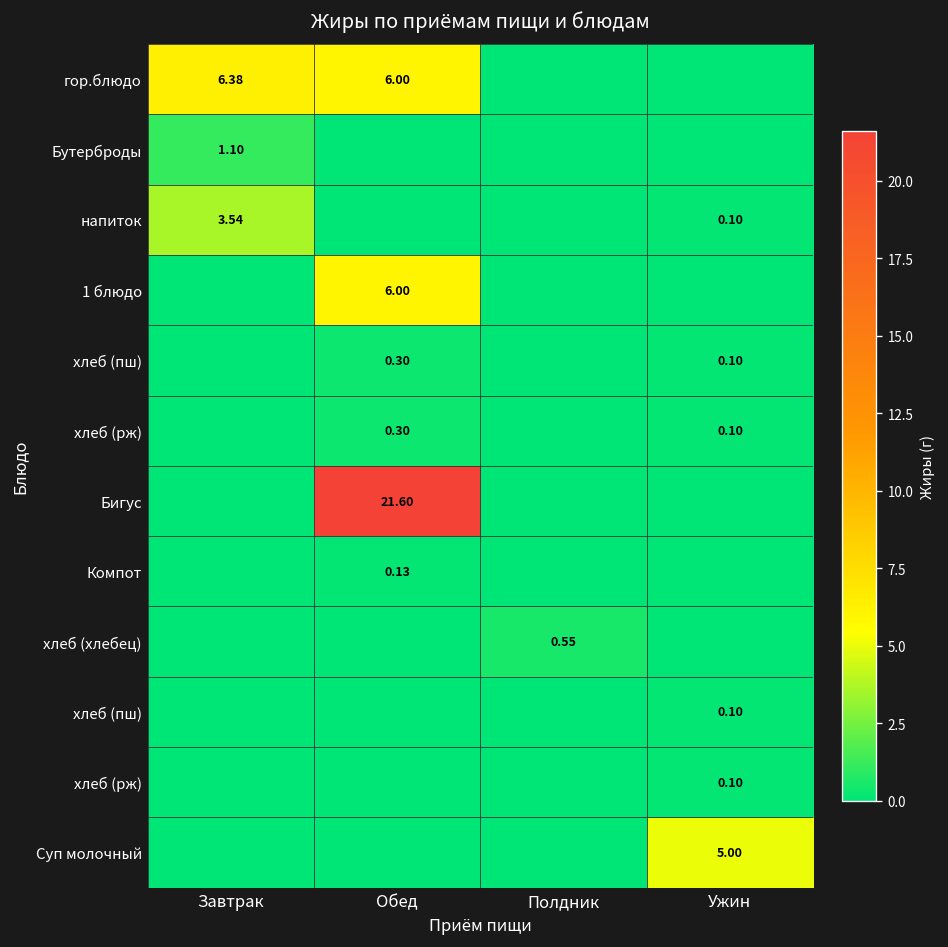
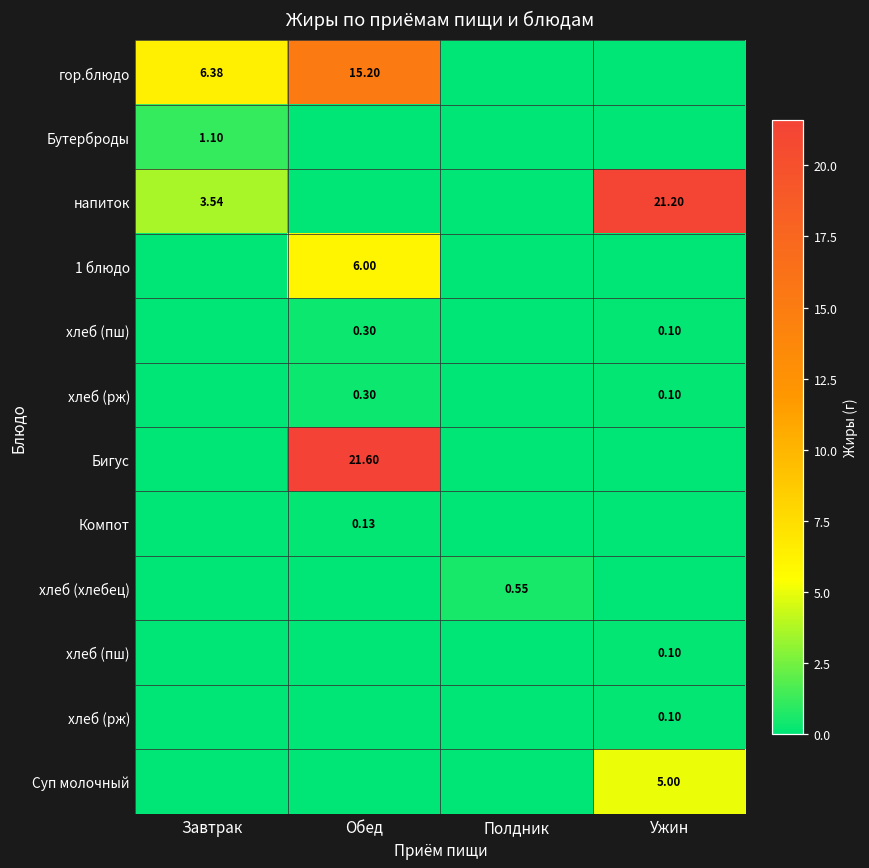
  {
    "гор.блюдо": {
      "Завтрак": 6.38,
-     "Обед": 6.00
+     "Обед": 15.20
    },
    "Бутерброды": {
      "Завтрак": 1.10
    },
    "напиток": {
      "Завтрак": 3.54,
-     "Ужин": 0.10
+     "Ужин": 21.20
    },
    "1 блюдо": {
      "Обед": 6.00
    },
    "Бигус": {
      "Обед": 21.60
    },
    "Компот": {
      "Обед": 0.13
    },
    "хлеб (хлебец)": {
      "Полдник": 0.55
    },
    "Суп молочный": {
      "Ужин": 5.00
    }
  }
